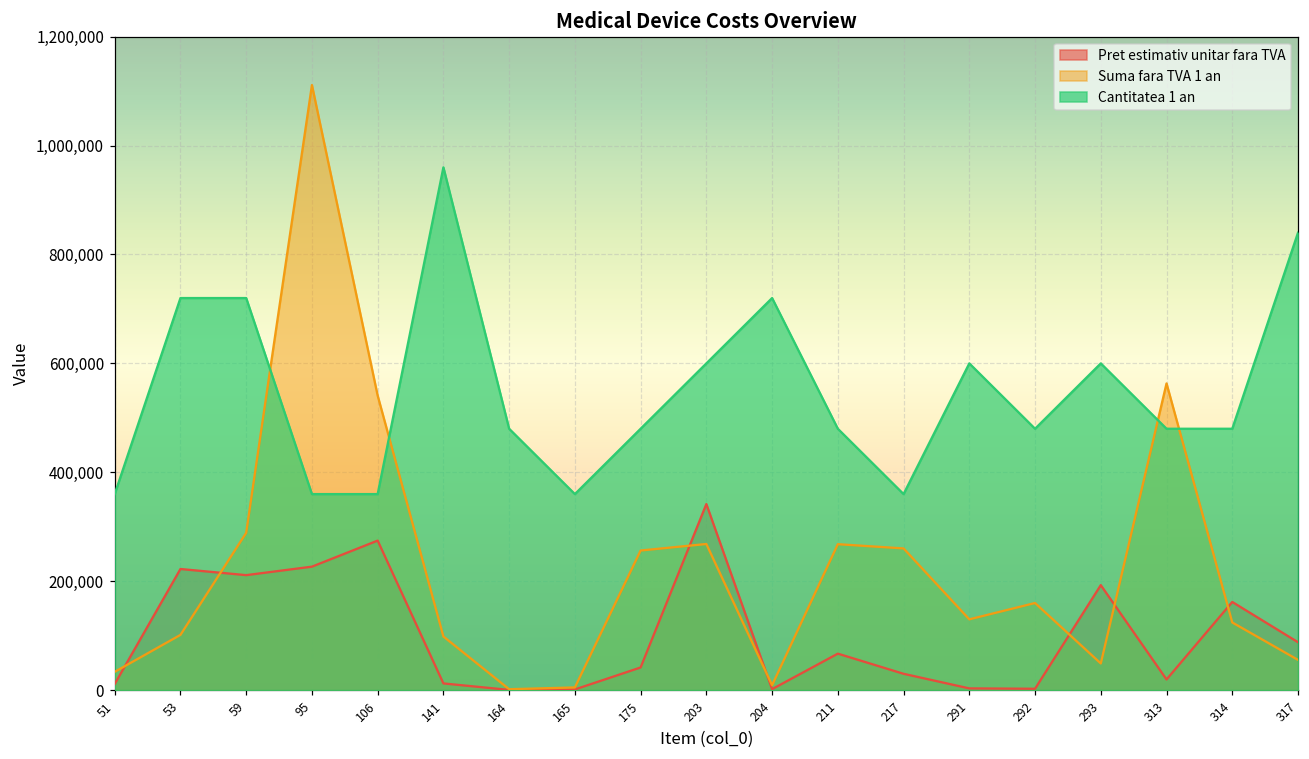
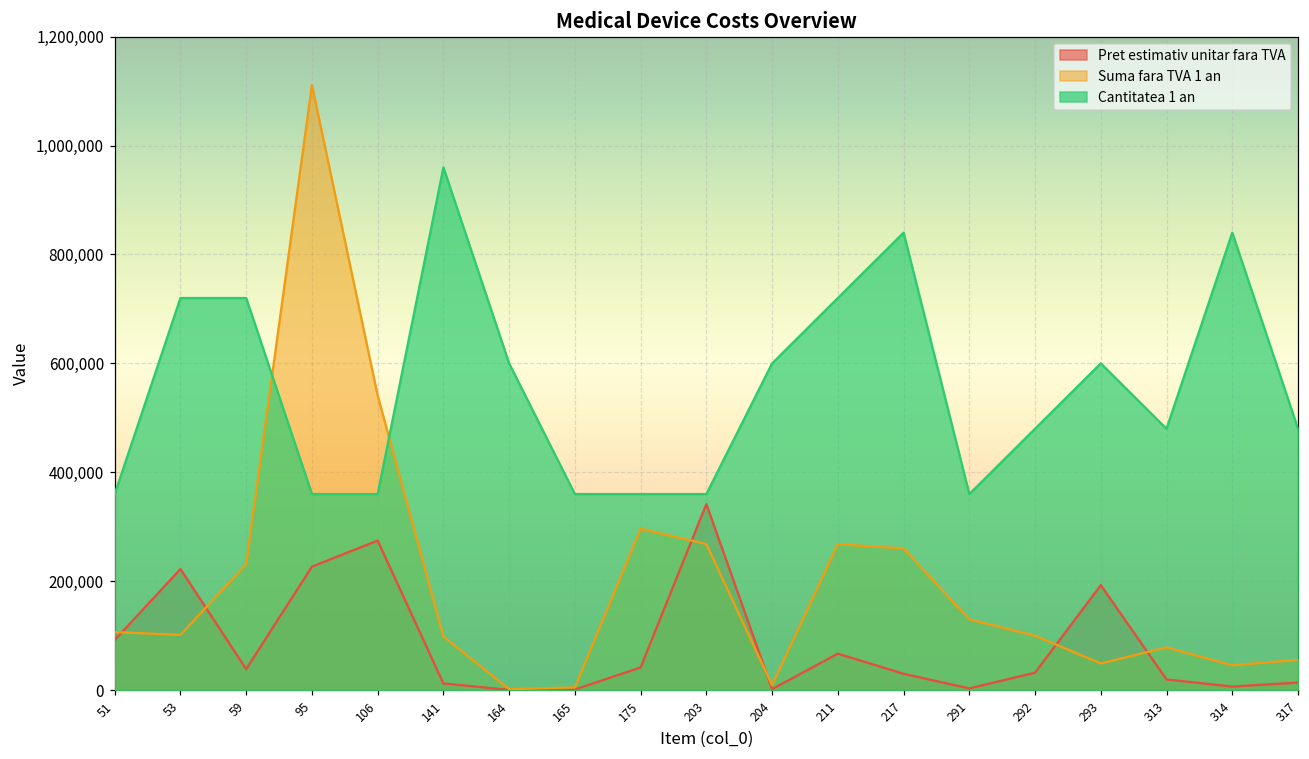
  {
    "Pret estimativ unitar fara TVA": {
-     "51": "10,000",
+     "51": "90,000",
      "53": "220,000",
-     "59": "210,000",
+     "59": "40,000",
      "95": "230,000",
      "106": "270,000",
      "141": "10,000",
      "175": "40,000",
      "203": "340,000",
      "204": "0",
      "211": "70,000",
      "217": "30,000",
      "291": "0",
-     "292": "0",
+     "292": "30,000",
      "293": "190,000",
      "313": "20,000",
-     "314": "160,000",
-     "317": "90,000"
+     "314": "10,000",
+     "317": "10,000"
    },
    "Suma fara TVA 1 an": {
-     "51": "30,000",
+     "51": "110,000",
      "53": "100,000",
-     "59": "290,000",
+     "59": "230,000",
      "95": "1,110,000",
      "106": "540,000",
      "141": "100,000",
-     "175": "260,000",
+     "175": "300,000",
      "203": "270,000",
      "204": "10,000",
      "211": "270,000",
      "217": "260,000",
      "291": "130,000",
-     "292": "160,000",
+     "292": "100,000",
      "293": "50,000",
-     "313": "560,000",
-     "314": "120,000",
+     "313": "80,000",
+     "314": "50,000",
      "317": "60,000"
    },
    "Cantitatea 1 an": {
      "51": "360,000",
      "53": "720,000",
      "59": "720,000",
      "95": "360,000",
      "106": "360,000",
      "141": "960,000",
-     "164": "480,000",
+     "164": "600,000",
      "165": "360,000",
-     "175": "480,000",
-     "203": "600,000",
-     "204": "720,000",
-     "211": "480,000",
-     "217": "360,000",
-     "291": "600,000",
+     "175": "360,000",
+     "203": "360,000",
+     "204": "600,000",
+     "211": "720,000",
+     "217": "840,000",
+     "291": "360,000",
      "292": "480,000",
      "293": "600,000",
      "313": "480,000",
-     "314": "480,000",
-     "317": "840,000"
+     "314": "840,000",
+     "317": "480,000"
    }
  }
